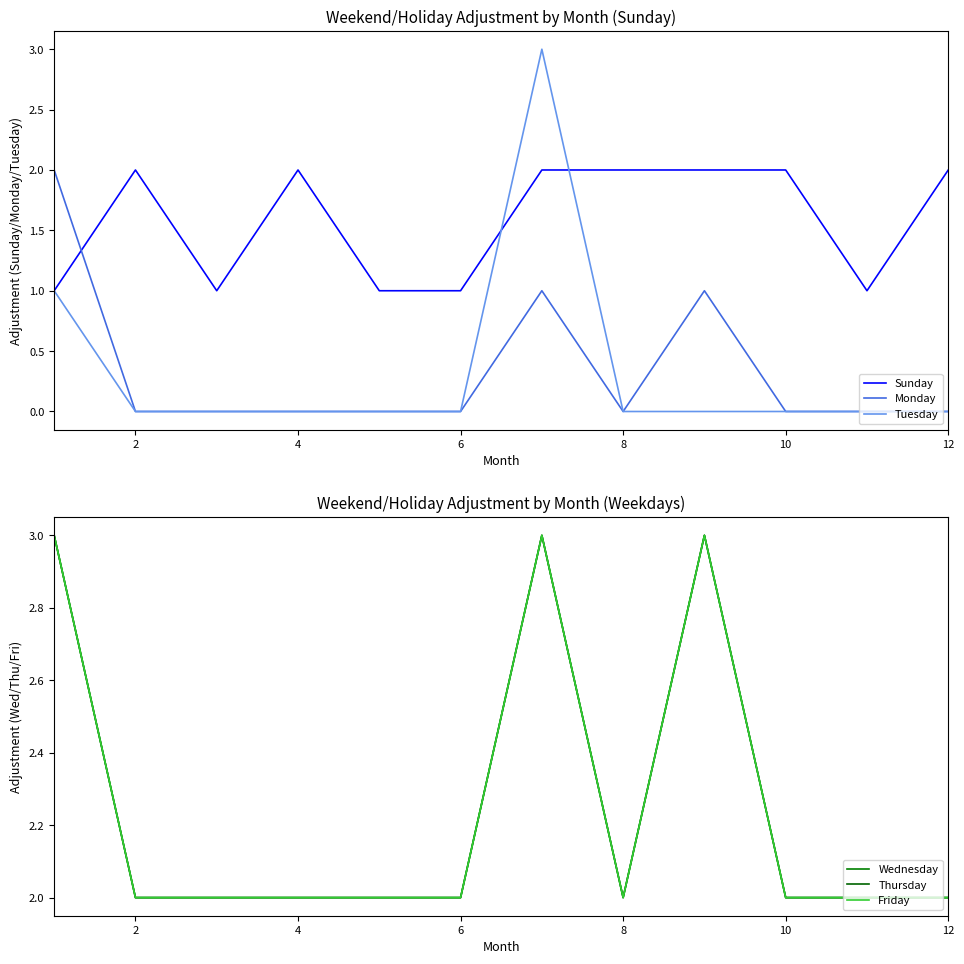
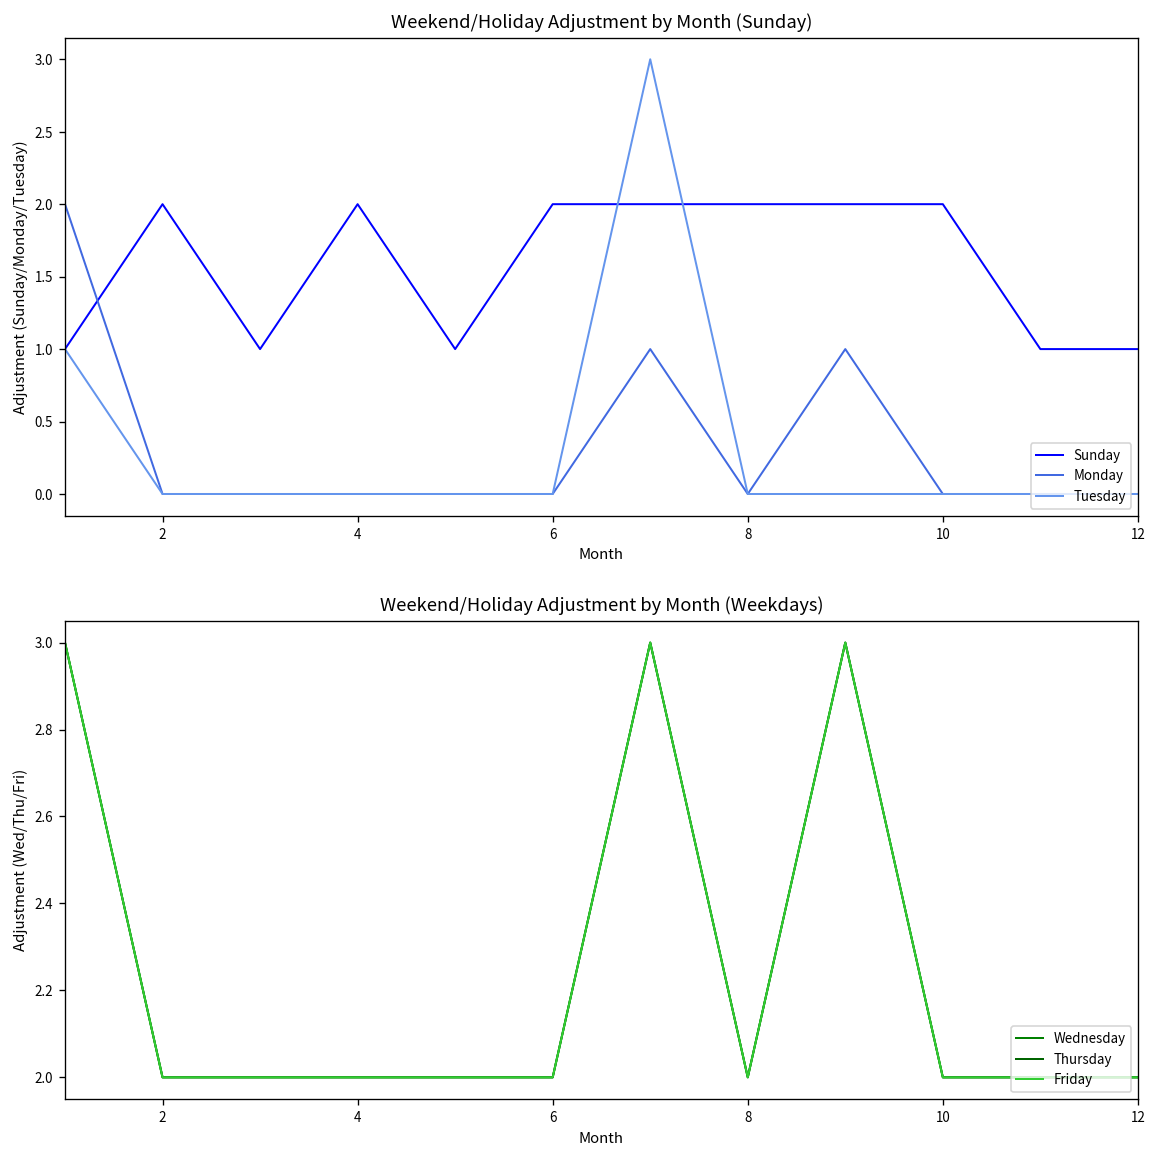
  {
    "Weekend/Holiday Adjustment by Month (Sunday)": {
      "Sunday": {
        "2": 2,
        "4": 2,
-       "6": 1,
+       "6": 2,
        "8": 2,
        "10": 2,
-       "12": 2
+       "12": 1
      }
    },
    "Weekend/Holiday Adjustment by Month (Weekdays)": {
      "2": 2.00,
      "4": 2.00,
      "6": 2.00,
      "8": 2.00,
      "10": 2.00,
      "12": 2.00
    }
  }
